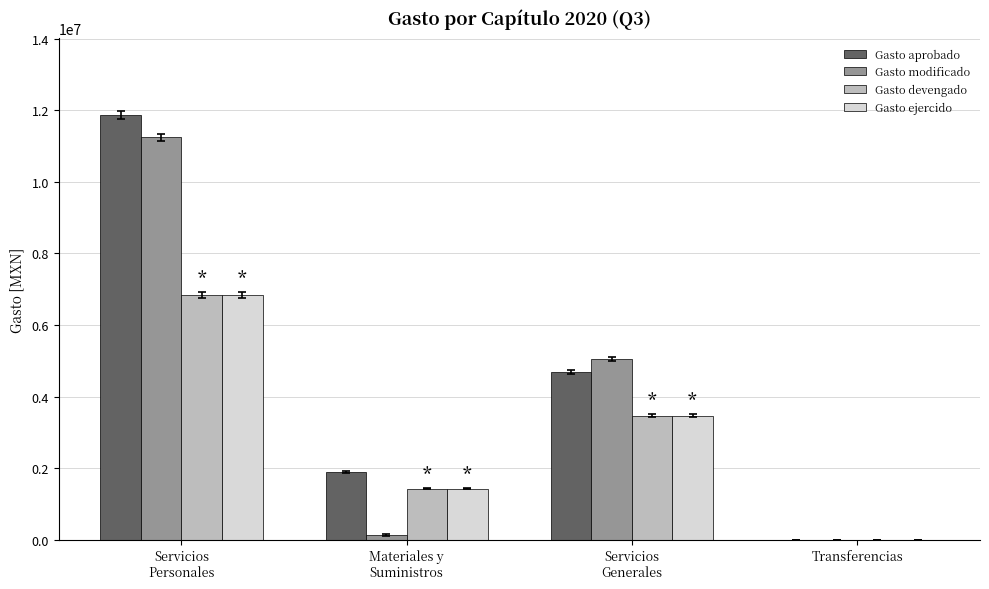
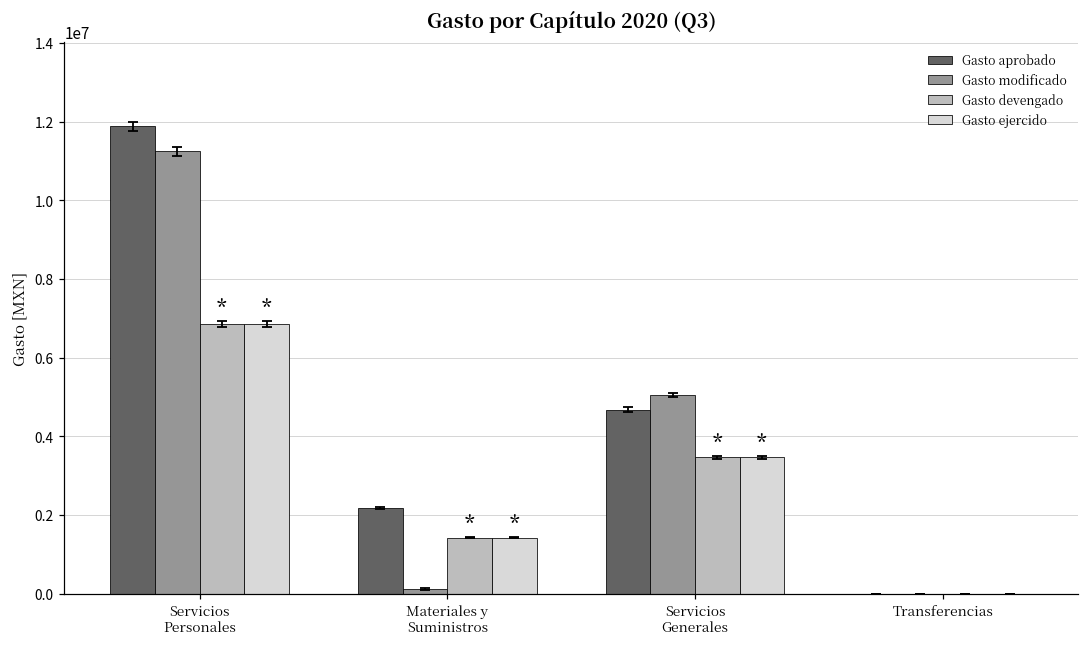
  {
    "Gasto aprobado": {
      "Servicios Personales": 11900000,
-     "Materiales y Suministros": 1900000,
+     "Materiales y Suministros": 2200000,
      "Servicios Generales": 4700000,
      "Transferencias": 0
    },
    "Gasto modificado": {
      "Servicios Personales": 11200000,
      "Materiales y Suministros": 100000,
      "Servicios Generales": 5100000,
      "Transferencias": 0
    }
  }
